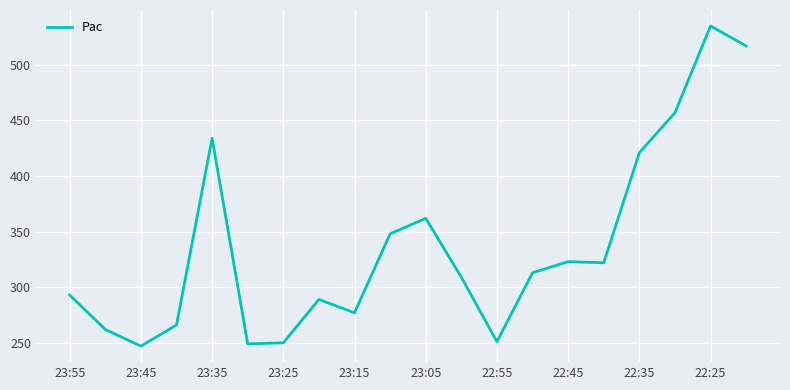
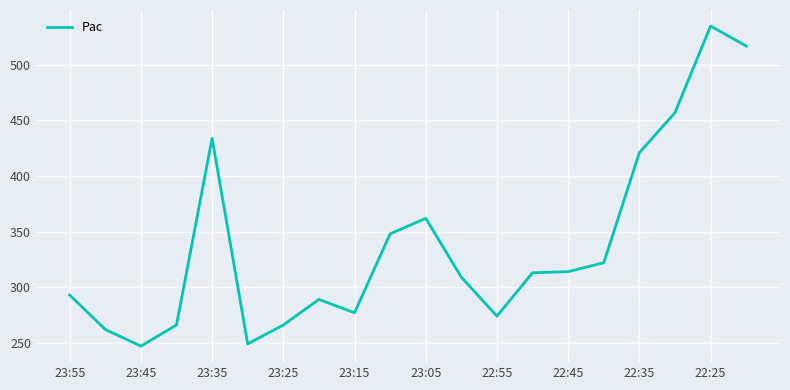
  {
    "23:55": 293,
    "23:45": 247,
    "23:35": 434,
-   "23:25": 250,
+   "23:25": 266,
    "23:15": 277,
    "23:05": 362,
-   "22:55": 251,
-   "22:45": 323,
+   "22:55": 274,
+   "22:45": 314,
    "22:35": 421,
    "22:25": 535
  }
